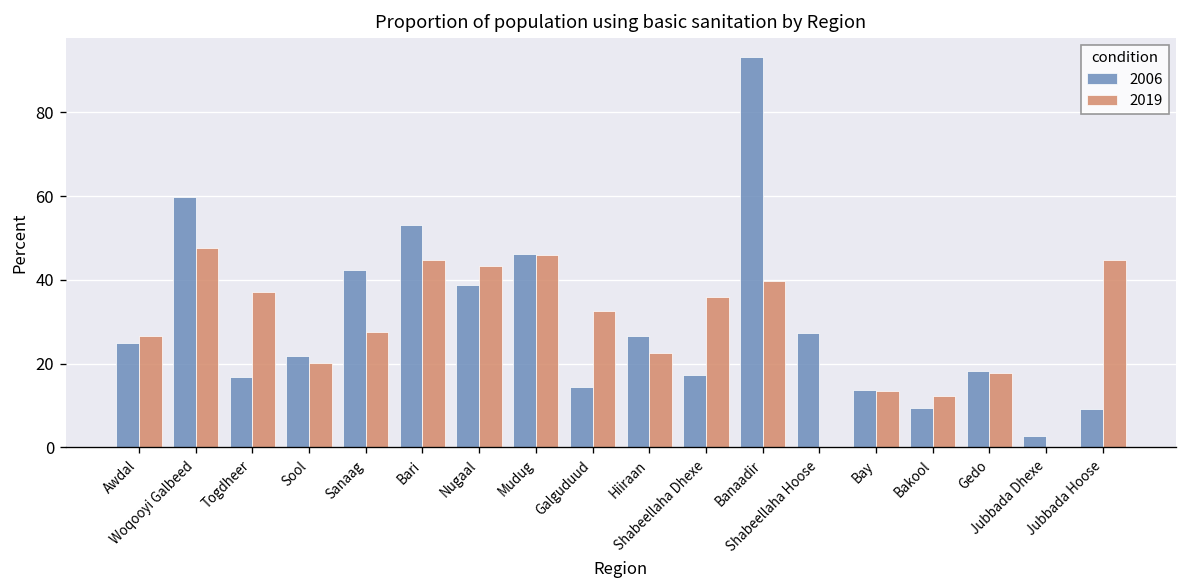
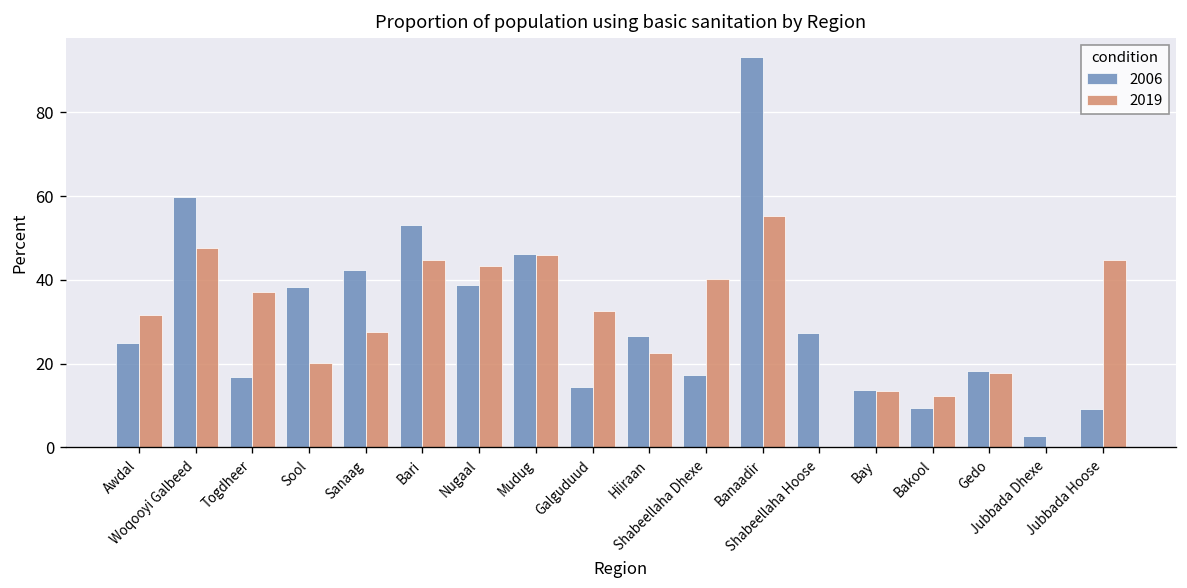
  {
    "2006": {
      "Awdal": 25,
      "Woqooyi Galbeed": 60,
      "Togdheer": 17,
-     "Sool": 22,
+     "Sool": 38,
      "Sanaag": 42,
      "Bari": 53,
      "Nugaal": 39,
      "Mudug": 46,
      "Galguduud": 14,
      "Hiiraan": 27,
      "Shabeellaha Dhexe": 17,
      "Banaadir": 93,
      "Shabeellaha Hoose": 27,
      "Bay": 14,
      "Bakool": 9,
      "Gedo": 18,
      "Jubbada Dhexe": 3,
      "Jubbada Hoose": 9
    },
    "2019": {
-     "Awdal": 27,
+     "Awdal": 32,
      "Woqooyi Galbeed": 48,
      "Togdheer": 37,
      "Sool": 20,
      "Sanaag": 28,
      "Bari": 45,
      "Nugaal": 43,
      "Mudug": 46,
      "Galguduud": 33,
      "Hiiraan": 23,
-     "Shabeellaha Dhexe": 36,
-     "Banaadir": 40,
+     "Shabeellaha Dhexe": 40,
+     "Banaadir": 55,
      "Shabeellaha Hoose": 0,
      "Bay": 14,
      "Bakool": 12,
      "Gedo": 18,
      "Jubbada Dhexe": 0,
      "Jubbada Hoose": 45
    }
  }
